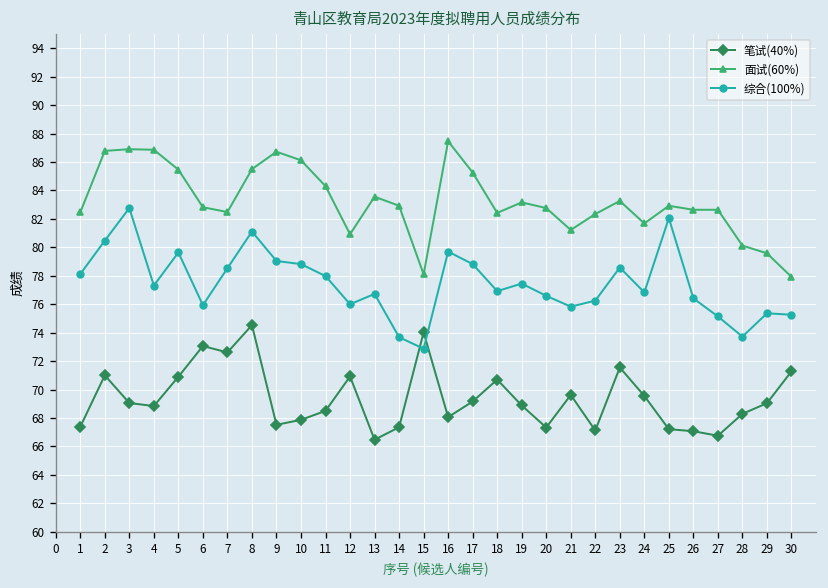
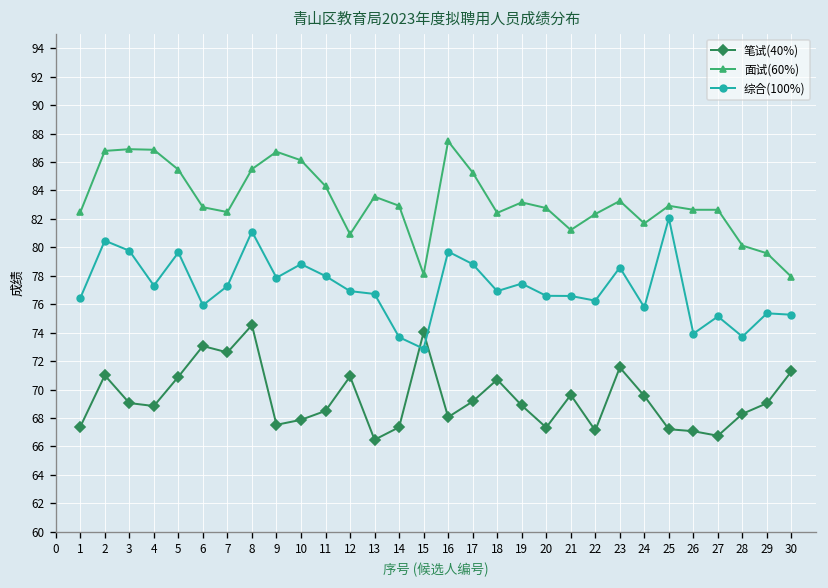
  {
    "综合(100%)": {
-     "1": 78.1,
+     "1": 76.4,
      "2": 80.5,
-     "3": 82.8,
+     "3": 79.8,
      "4": 77.3,
      "5": 79.6,
      "6": 75.9,
-     "7": 78.5,
+     "7": 77.3,
      "8": 81.1,
-     "9": 79.0,
+     "9": 77.9,
      "10": 78.8,
      "11": 78.0,
-     "12": 76.0,
+     "12": 76.9,
      "13": 76.7,
      "14": 73.7,
      "15": 72.9,
      "16": 79.7,
      "17": 78.8,
      "18": 76.9,
      "19": 77.5,
      "20": 76.6,
-     "21": 75.8,
+     "21": 76.6,
      "22": 76.3,
      "23": 78.6,
-     "24": 76.8,
+     "24": 75.8,
      "25": 82.1,
-     "26": 76.4,
+     "26": 73.9,
      "27": 75.1,
      "28": 73.7,
      "29": 75.4,
      "30": 75.3
    }
  }
